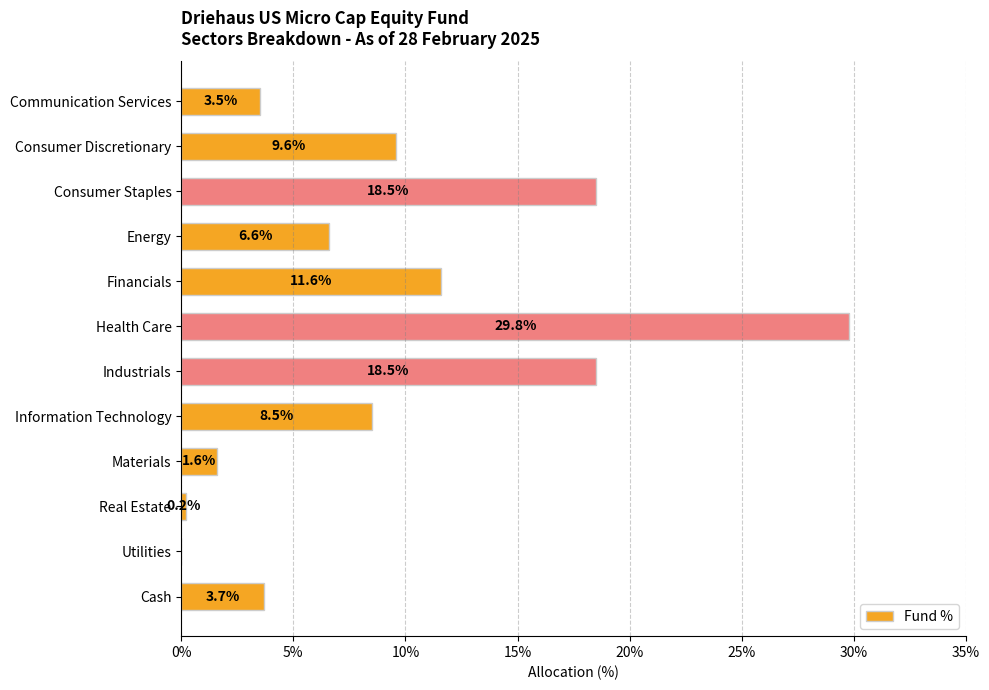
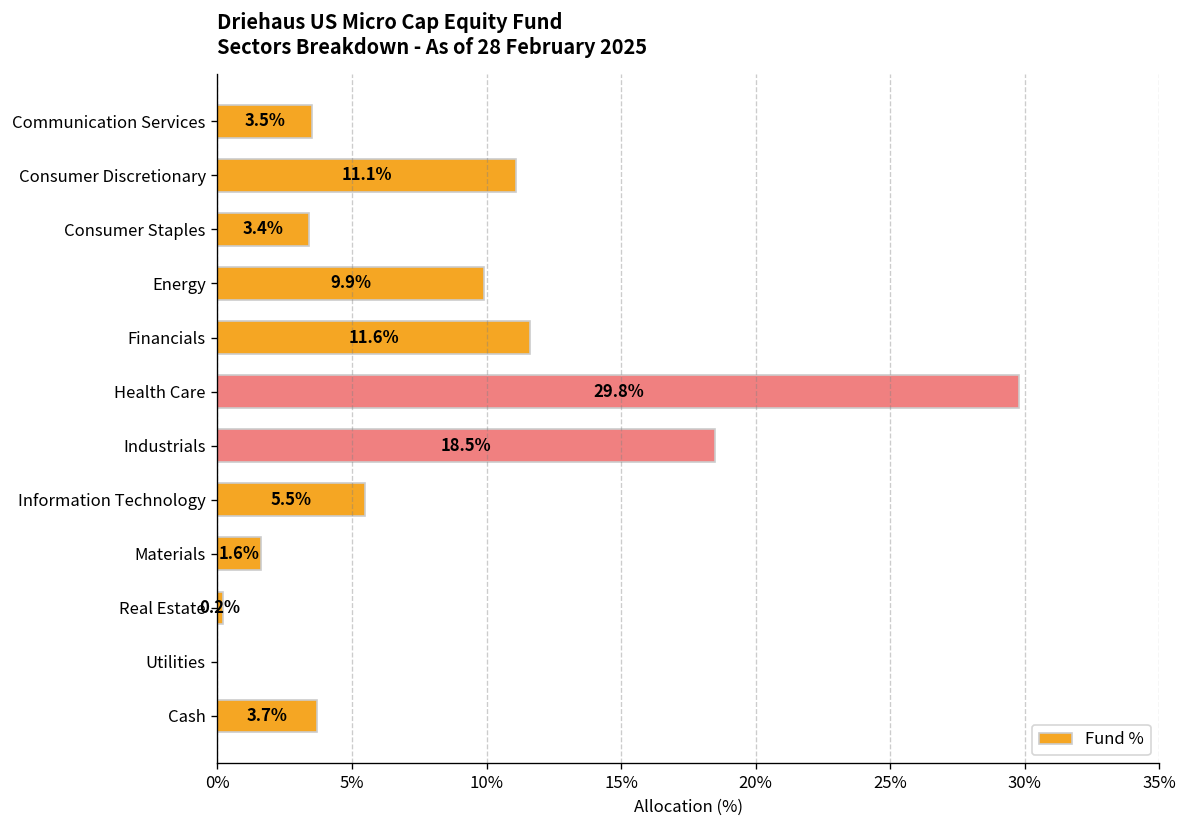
  {
    "Communication Services": "3.5%",
-   "Consumer Discretionary": "9.6%",
-   "Consumer Staples": "18.5%",
-   "Energy": "6.6%",
+   "Consumer Discretionary": "11.1%",
+   "Consumer Staples": "3.4%",
+   "Energy": "9.9%",
    "Financials": "11.6%",
    "Health Care": "29.8%",
    "Industrials": "18.5%",
-   "Information Technology": "8.5%",
+   "Information Technology": "5.5%",
    "Materials": "1.6%",
    "Real Estate": "0.2%",
    "Cash": "3.7%"
  }
